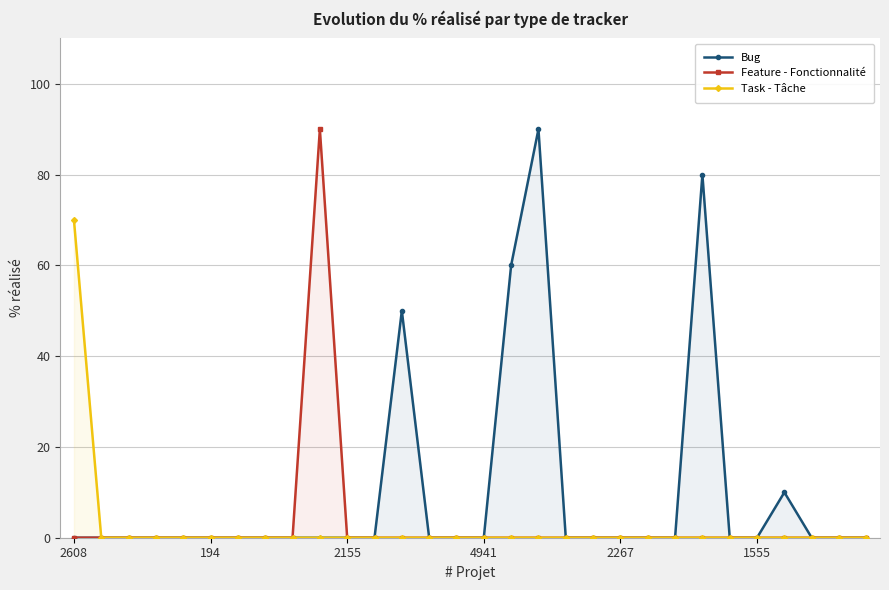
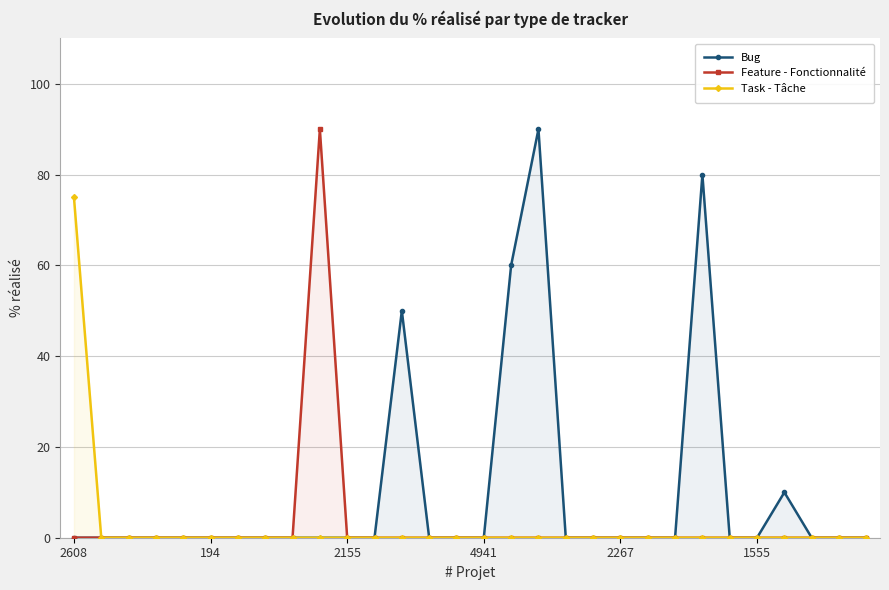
  {
    "Task - Tâche": {
-     "2608": 70
+     "2608": 75
    }
  }
